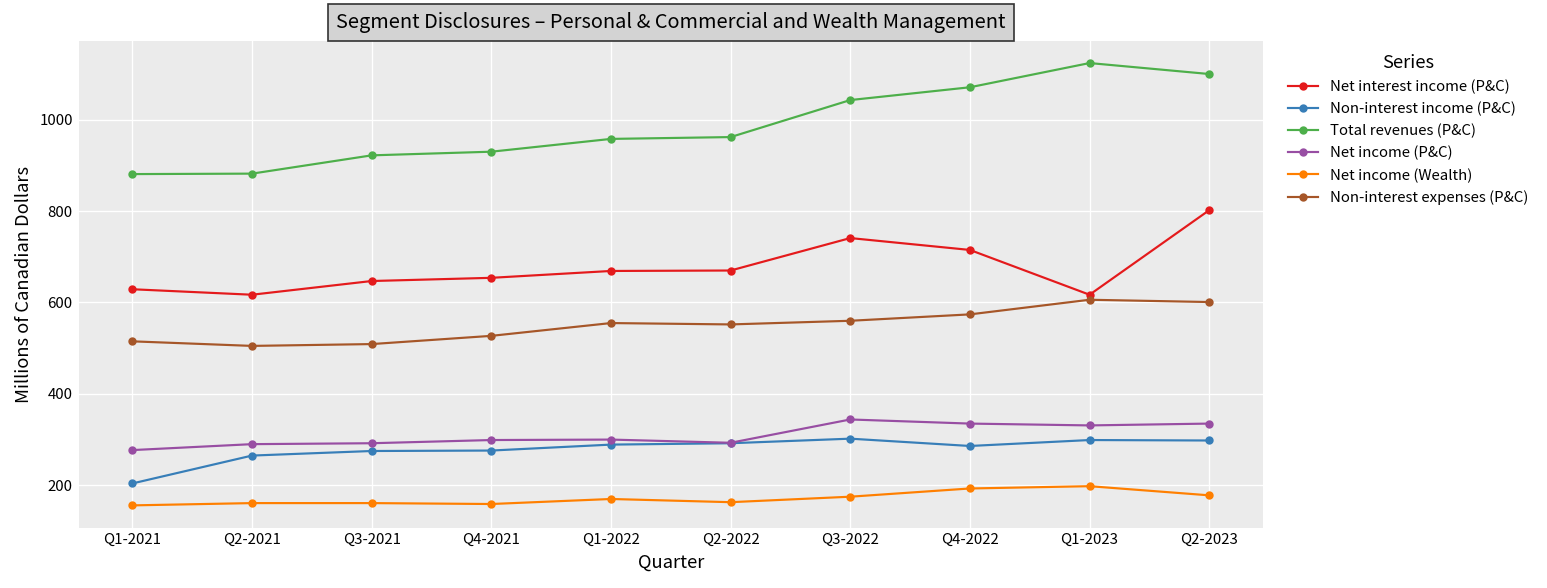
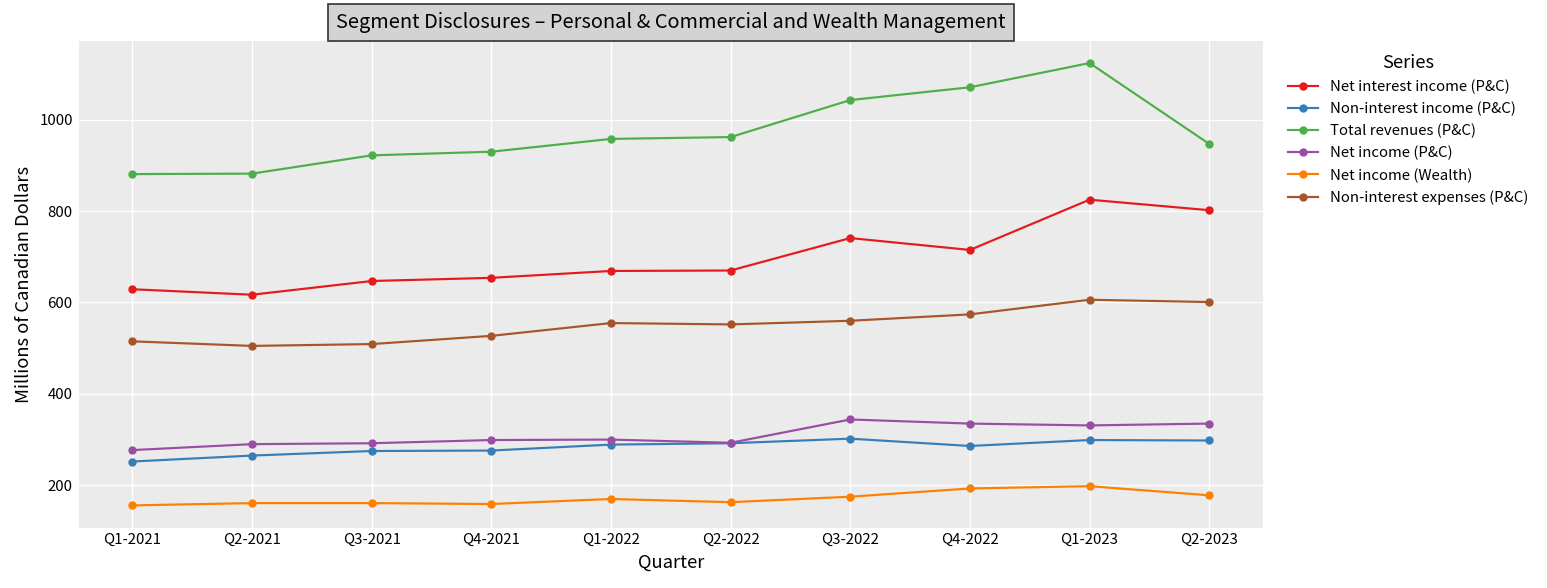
  {
    "Net interest income (P&C)": {
      "Q1-2021": 630,
      "Q2-2021": 620,
      "Q3-2021": 650,
      "Q4-2021": 650,
      "Q1-2022": 670,
      "Q2-2022": 670,
      "Q3-2022": 740,
      "Q4-2022": 720,
-     "Q1-2023": 620,
+     "Q1-2023": 830,
      "Q2-2023": 800
    },
    "Non-interest income (P&C)": {
-     "Q1-2021": 200,
+     "Q1-2021": 250,
      "Q2-2021": 270,
      "Q3-2021": 280,
      "Q4-2021": 280,
      "Q1-2022": 290,
      "Q3-2022": 300,
      "Q4-2022": 290,
      "Q1-2023": 300,
      "Q2-2023": 300
    },
    "Total revenues (P&C)": {
      "Q1-2021": 880,
      "Q2-2021": 880,
      "Q3-2021": 920,
      "Q4-2021": 930,
      "Q1-2022": 960,
      "Q2-2022": 960,
      "Q3-2022": 1040,
      "Q4-2022": 1070,
      "Q1-2023": 1120,
-     "Q2-2023": 1100
+     "Q2-2023": 950
    },
    "Net income (P&C)": {
      "Q1-2021": 280,
      "Q2-2021": 290,
      "Q3-2021": 290,
      "Q4-2021": 300,
      "Q1-2022": 300,
      "Q3-2022": 340,
      "Q4-2022": 340,
      "Q1-2023": 330,
      "Q2-2023": 340
    },
    "Net income (Wealth)": {
      "Q1-2021": 160,
      "Q2-2021": 160,
      "Q3-2021": 160,
      "Q4-2021": 160,
      "Q1-2022": 170,
      "Q2-2022": 160,
      "Q3-2022": 180,
      "Q4-2022": 190,
      "Q1-2023": 200,
      "Q2-2023": 180
    },
    "Non-interest expenses (P&C)": {
      "Q1-2021": 520,
      "Q2-2021": 510,
      "Q3-2021": 510,
      "Q4-2021": 530,
      "Q1-2022": 560,
      "Q2-2022": 550,
      "Q3-2022": 560,
      "Q4-2022": 570,
      "Q1-2023": 610,
      "Q2-2023": 600
    }
  }
